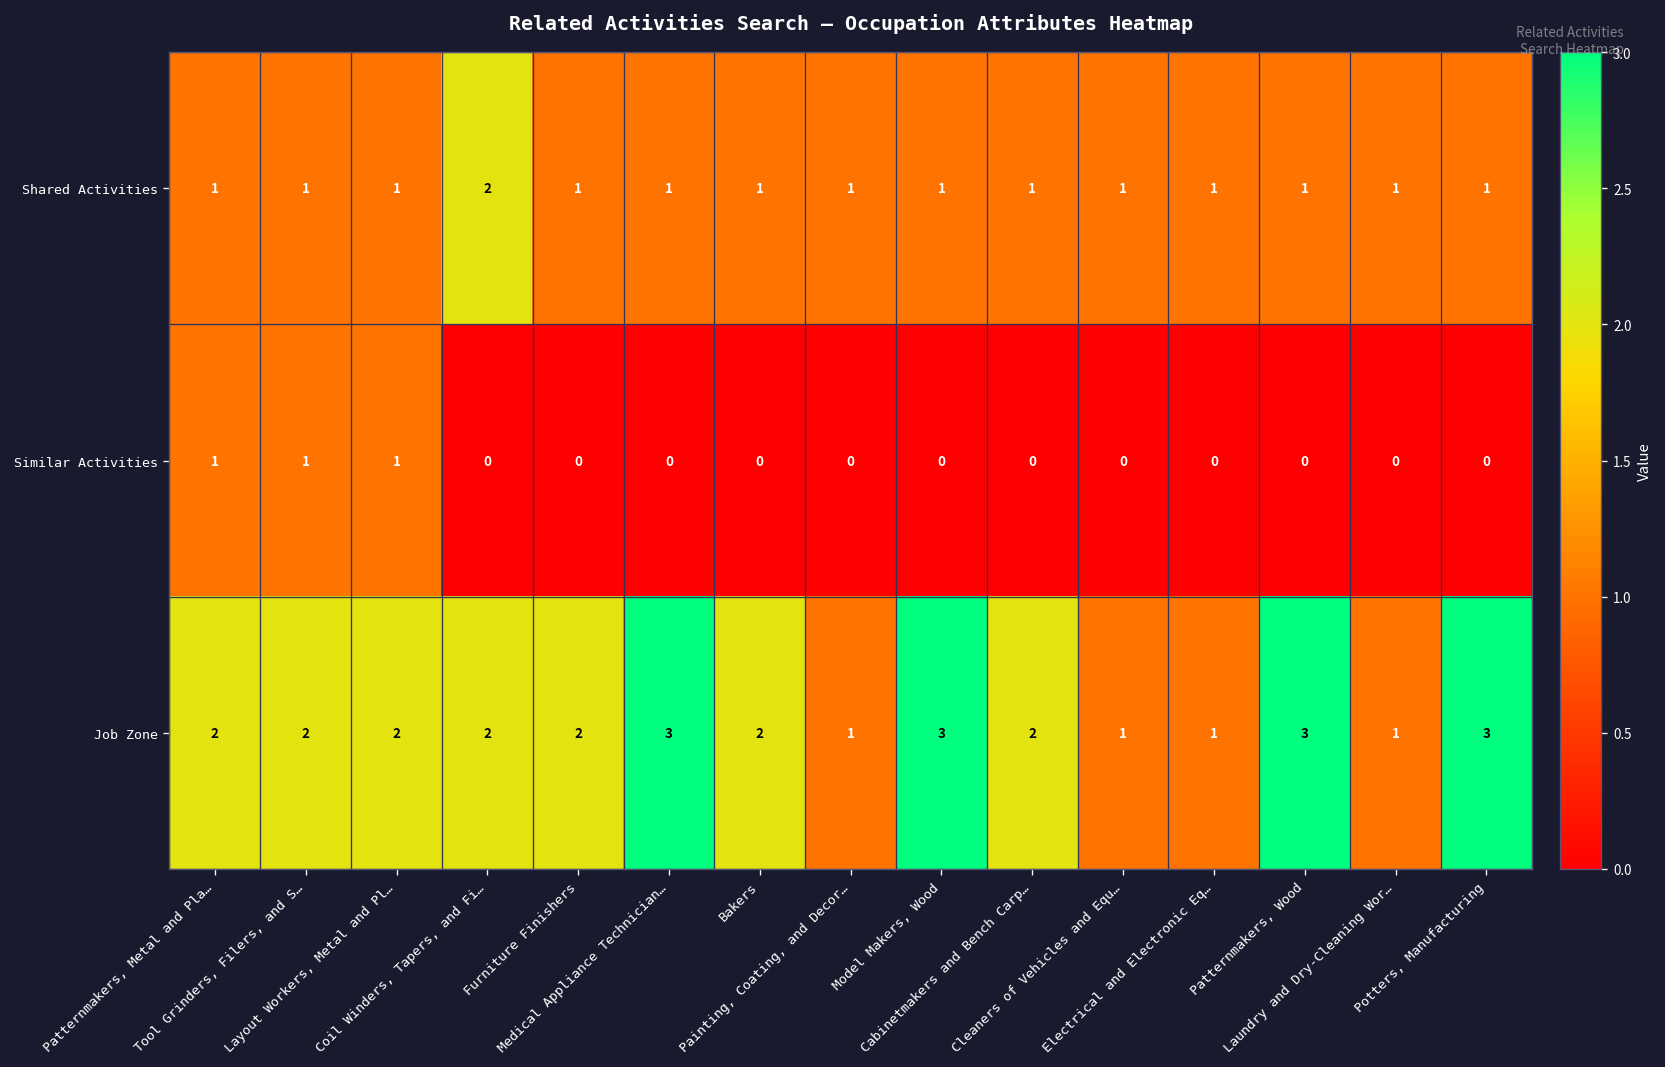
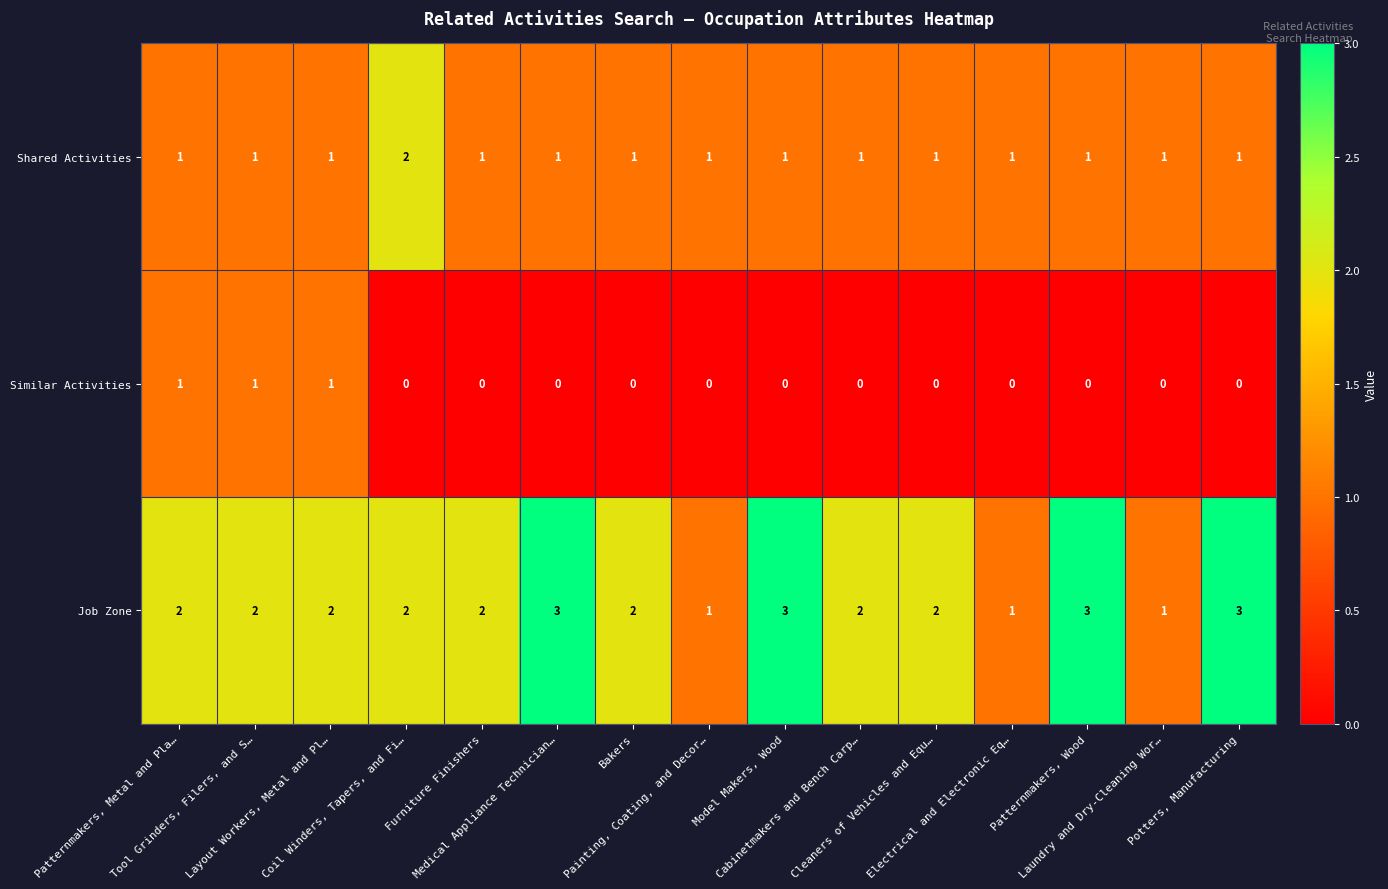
  {
    "Shared Activities": {
      "Patternmakers, Metal and Pla…": 1,
      "Tool Grinders, Filers, and S…": 1,
      "Layout Workers, Metal and Pl…": 1,
      "Coil Winders, Tapers, and Fi…": 2,
      "Furniture Finishers": 1,
      "Medical Appliance Technician…": 1,
      "Bakers": 1,
      "Painting, Coating, and Decor…": 1,
      "Model Makers, Wood": 1,
      "Cabinetmakers and Bench Carp…": 1,
      "Cleaners of Vehicles and Equ…": 1,
      "Electrical and Electronic Eq…": 1,
      "Patternmakers, Wood": 1,
      "Laundry and Dry-Cleaning Wor…": 1,
      "Potters, Manufacturing": 1
    },
    "Similar Activities": {
      "Patternmakers, Metal and Pla…": 1,
      "Tool Grinders, Filers, and S…": 1,
      "Layout Workers, Metal and Pl…": 1,
      "Coil Winders, Tapers, and Fi…": 0,
      "Furniture Finishers": 0,
      "Medical Appliance Technician…": 0,
      "Bakers": 0,
      "Painting, Coating, and Decor…": 0,
      "Model Makers, Wood": 0,
      "Cabinetmakers and Bench Carp…": 0,
      "Cleaners of Vehicles and Equ…": 0,
      "Electrical and Electronic Eq…": 0,
      "Patternmakers, Wood": 0,
      "Laundry and Dry-Cleaning Wor…": 0,
      "Potters, Manufacturing": 0
    },
    "Job Zone": {
      "Patternmakers, Metal and Pla…": 2,
      "Tool Grinders, Filers, and S…": 2,
      "Layout Workers, Metal and Pl…": 2,
      "Coil Winders, Tapers, and Fi…": 2,
      "Furniture Finishers": 2,
      "Medical Appliance Technician…": 3,
      "Bakers": 2,
      "Painting, Coating, and Decor…": 1,
      "Model Makers, Wood": 3,
      "Cabinetmakers and Bench Carp…": 2,
-     "Cleaners of Vehicles and Equ…": 1,
+     "Cleaners of Vehicles and Equ…": 2,
      "Electrical and Electronic Eq…": 1,
      "Patternmakers, Wood": 3,
      "Laundry and Dry-Cleaning Wor…": 1,
      "Potters, Manufacturing": 3
    }
  }
